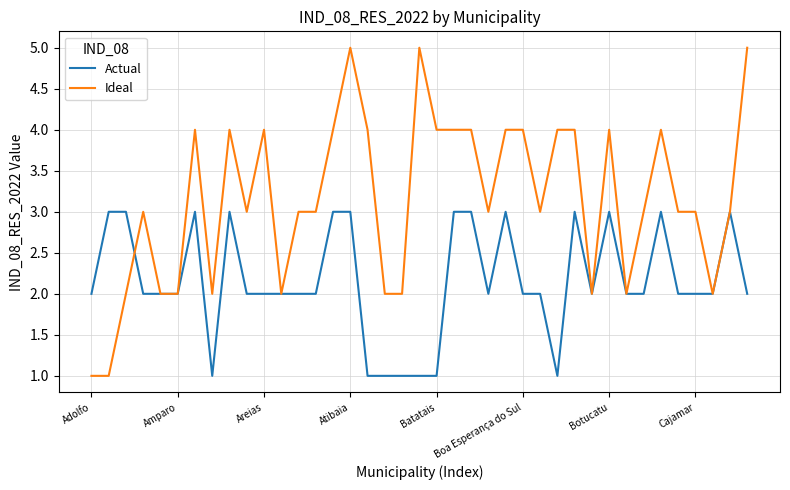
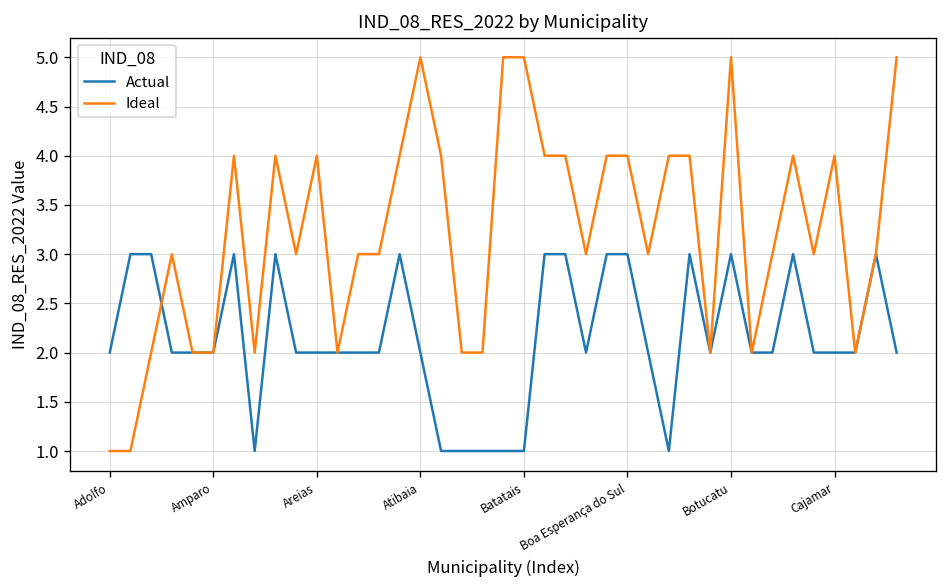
  {
    "Actual": {
      "Adolfo": 2,
      "Areias": 2,
-     "Atibaia": 3,
+     "Atibaia": 2,
      "Batatais": 1,
-     "Boa Esperança do Sul": 2,
+     "Boa Esperança do Sul": 3,
      "Botucatu": 3,
      "Cajamar": 2
    },
    "Ideal": {
      "Adolfo": 1,
      "Areias": 4,
      "Atibaia": 5,
-     "Batatais": 4,
+     "Batatais": 5,
      "Boa Esperança do Sul": 4,
-     "Botucatu": 4,
-     "Cajamar": 3
+     "Botucatu": 5,
+     "Cajamar": 4
    }
  }
